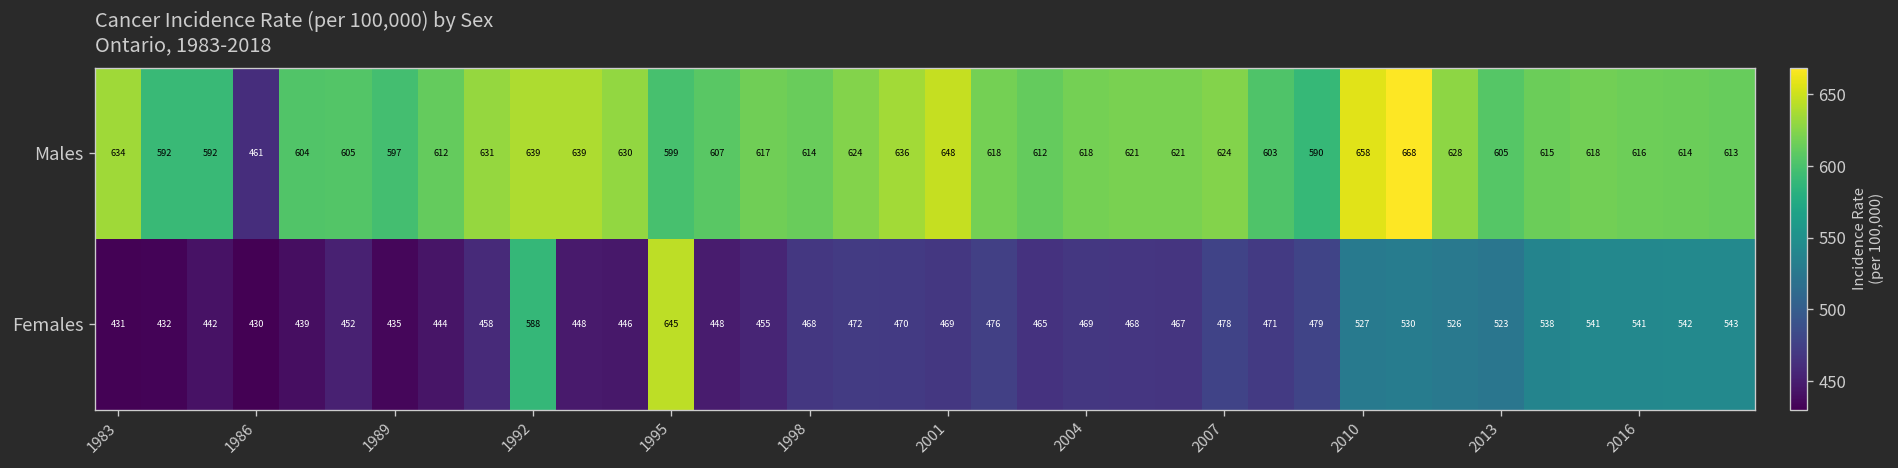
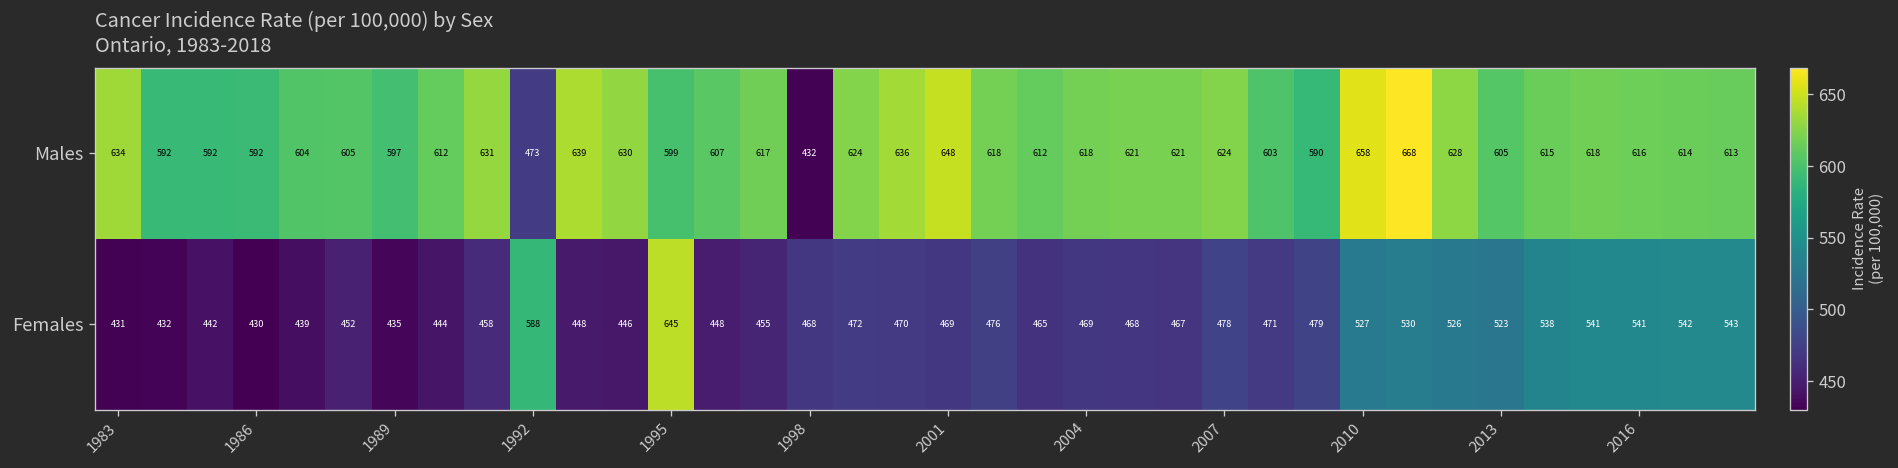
  {
    "Males": {
      "1983": 634,
-     "1986": 461,
+     "1986": 592,
      "1989": 597,
-     "1992": 639,
+     "1992": 473,
      "1995": 599,
-     "1998": 614,
+     "1998": 432,
      "2001": 648,
      "2004": 618,
      "2007": 624,
      "2010": 658,
      "2013": 605,
      "2016": 616
    },
    "Females": {
      "1983": 431,
      "1986": 430,
      "1989": 435,
      "1992": 588,
      "1995": 645,
      "1998": 468,
      "2001": 469,
      "2004": 469,
      "2007": 478,
      "2010": 527,
      "2013": 523,
      "2016": 541
    }
  }
